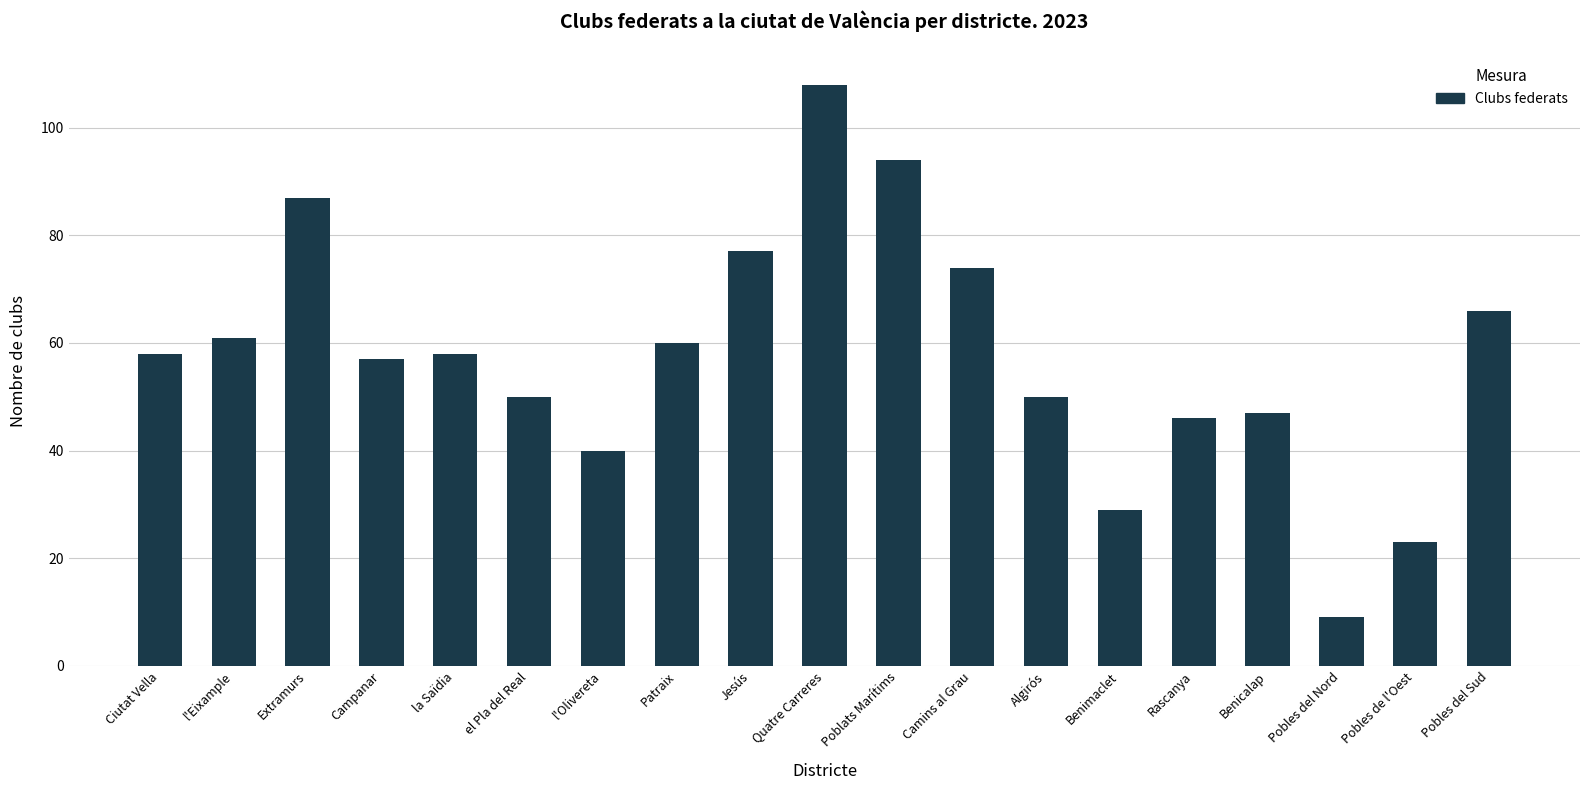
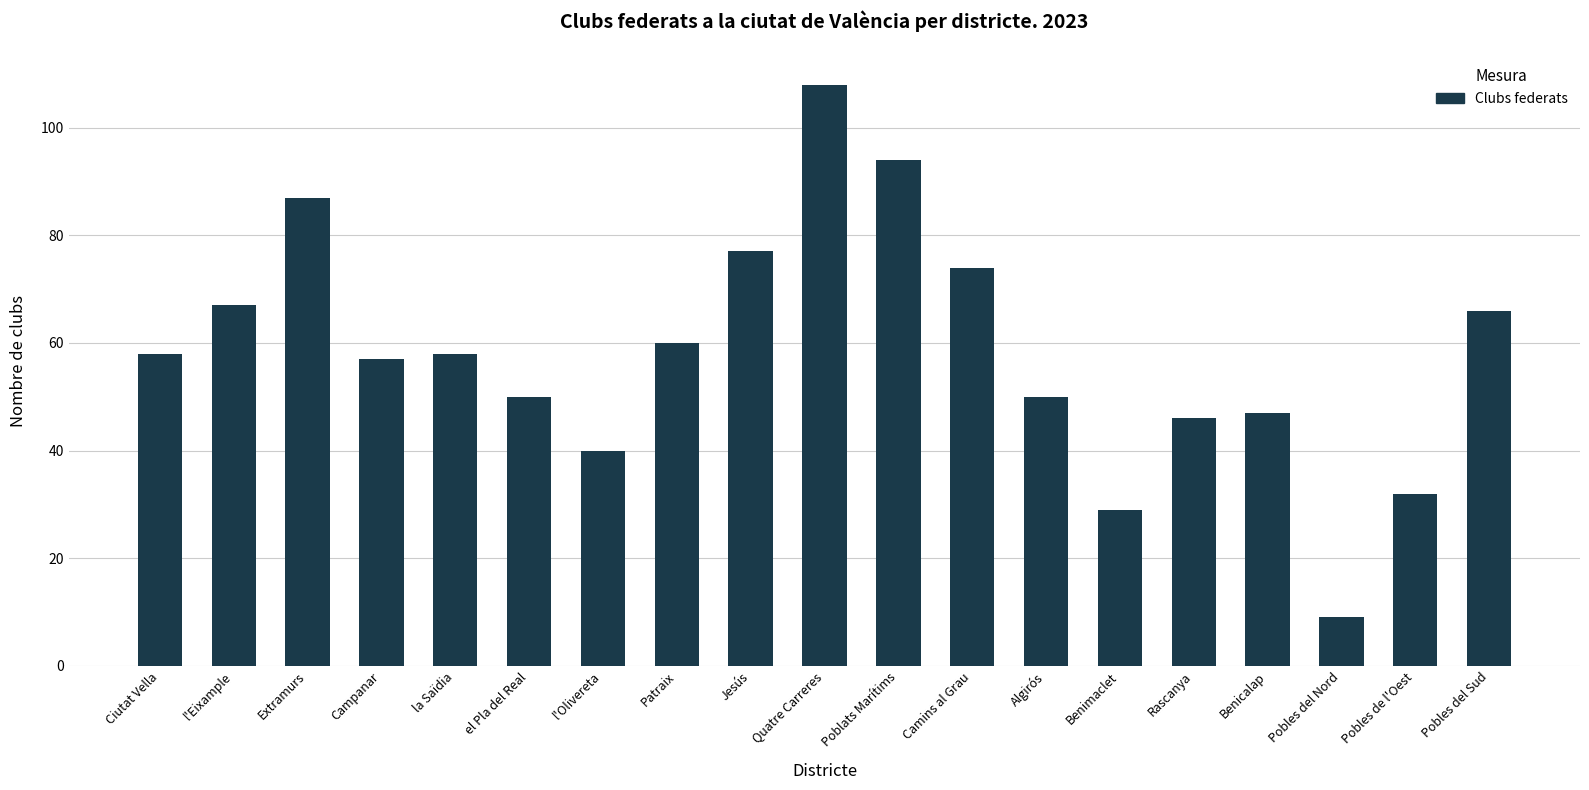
  {
    "Ciutat Vella": 58,
-   "l'Eixample": 61,
+   "l'Eixample": 67,
    "Extramurs": 87,
    "Campanar": 57,
    "la Saïdia": 58,
    "el Pla del Real": 50,
    "l'Olivereta": 40,
    "Patraix": 60,
    "Jesús": 77,
    "Quatre Carreres": 108,
    "Poblats Marítims": 94,
    "Camins al Grau": 74,
    "Algirós": 50,
    "Benimaclet": 29,
    "Rascanya": 46,
    "Benicalap": 47,
    "Pobles del Nord": 9,
-   "Pobles de l'Oest": 23,
+   "Pobles de l'Oest": 32,
    "Pobles del Sud": 66
  }
